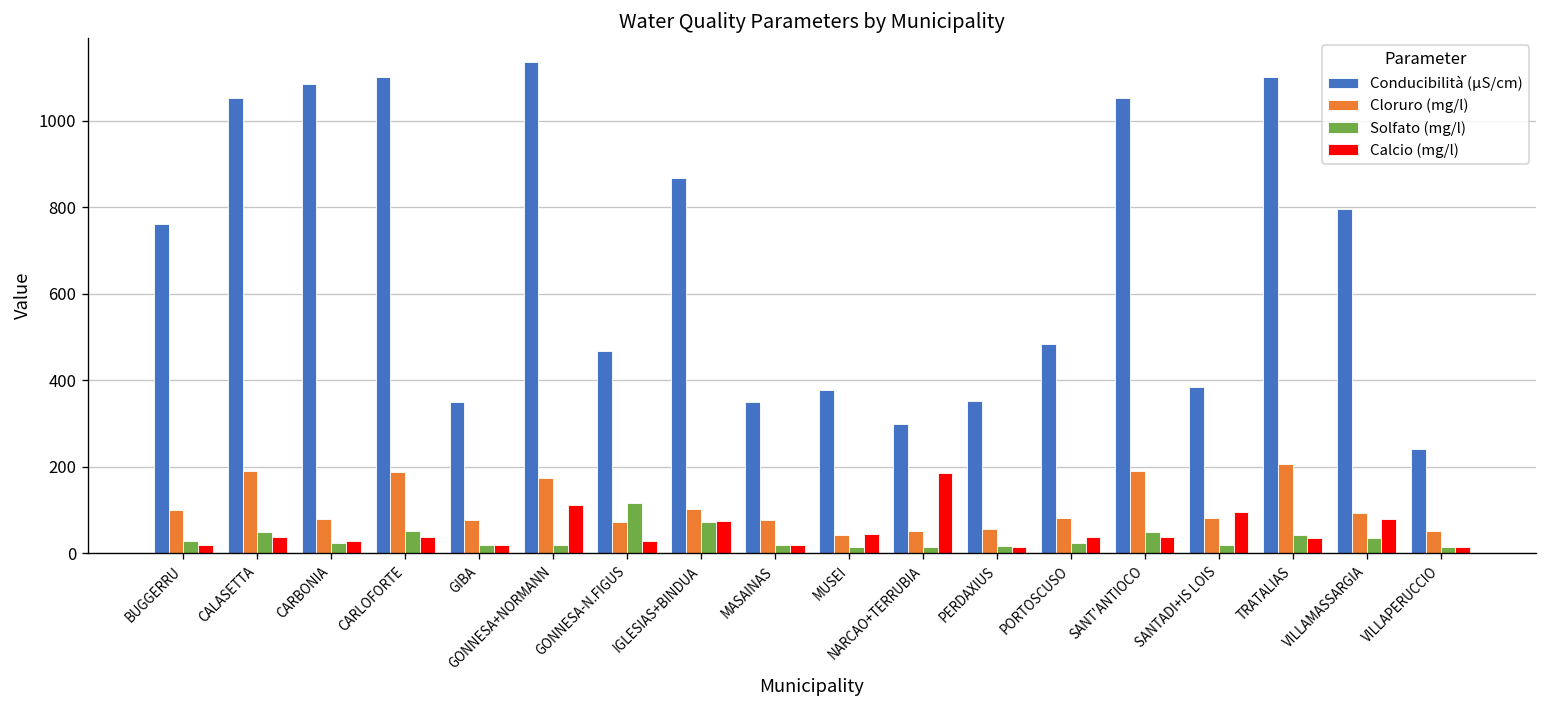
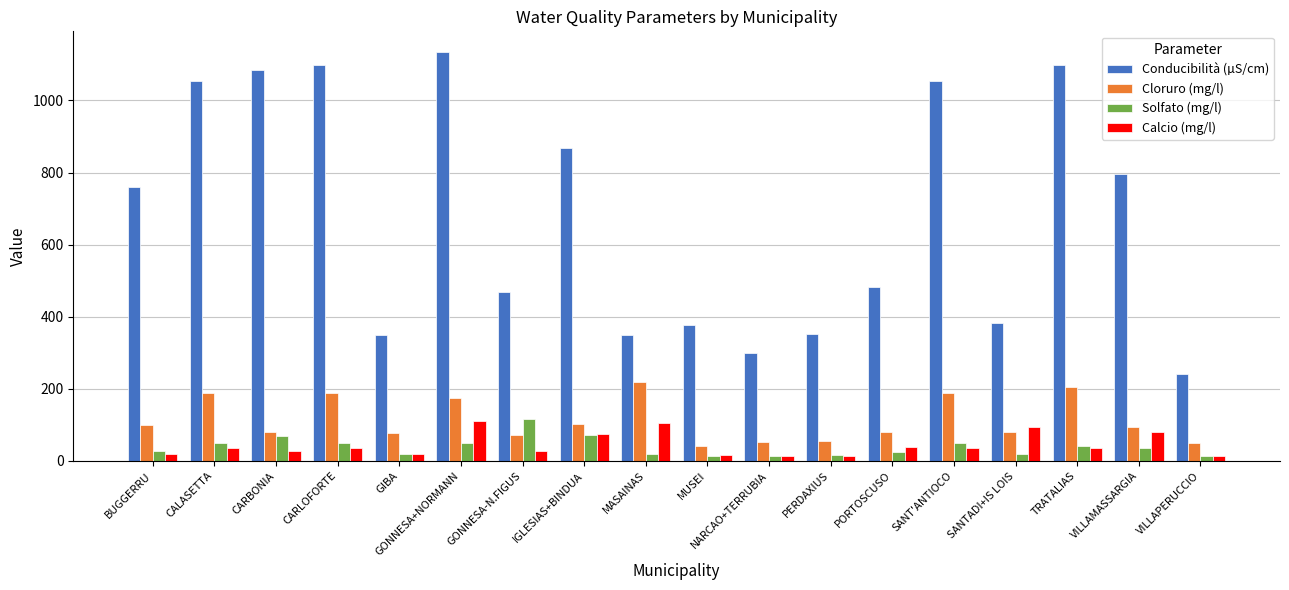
  {
    "Conducibilità (µS/cm)": {
      "BUGGERRU": 760,
      "CALASETTA": 1050,
      "CARBONIA": 1090,
      "CARLOFORTE": 1100,
      "GIBA": 350,
      "GONNESA+NORMANN": 1140,
      "GONNESA-N.FIGUS": 470,
      "IGLESIAS+BINDUA": 870,
      "MASAINAS": 350,
      "MUSEI": 380,
      "NARCAO+TERRUBIA": 300,
      "PERDAXIUS": 350,
      "PORTOSCUSO": 480,
      "SANT'ANTIOCO": 1050,
      "SANTADI+IS LOIS": 380,
      "TRATALIAS": 1100,
      "VILLAMASSARGIA": 800,
      "VILLAPERUCCIO": 240
    },
    "Cloruro (mg/l)": {
      "BUGGERRU": 100,
      "CALASETTA": 190,
      "CARBONIA": 80,
      "CARLOFORTE": 190,
      "GIBA": 80,
      "GONNESA+NORMANN": 170,
      "GONNESA-N.FIGUS": 70,
      "IGLESIAS+BINDUA": 100,
-     "MASAINAS": 80,
+     "MASAINAS": 220,
      "MUSEI": 40,
      "NARCAO+TERRUBIA": 50,
      "PERDAXIUS": 60,
      "PORTOSCUSO": 80,
      "SANT'ANTIOCO": 190,
      "SANTADI+IS LOIS": 80,
      "TRATALIAS": 210,
      "VILLAMASSARGIA": 90,
      "VILLAPERUCCIO": 50
    },
    "Solfato (mg/l)": {
      "BUGGERRU": 30,
      "CALASETTA": 50,
-     "CARBONIA": 20,
+     "CARBONIA": 70,
      "CARLOFORTE": 50,
      "GIBA": 20,
-     "GONNESA+NORMANN": 20,
+     "GONNESA+NORMANN": 50,
      "GONNESA-N.FIGUS": 120,
      "IGLESIAS+BINDUA": 70,
      "MASAINAS": 20,
      "MUSEI": 10,
      "NARCAO+TERRUBIA": 10,
      "PERDAXIUS": 20,
      "PORTOSCUSO": 20,
      "SANT'ANTIOCO": 50,
      "SANTADI+IS LOIS": 20,
      "TRATALIAS": 40,
      "VILLAMASSARGIA": 40,
      "VILLAPERUCCIO": 10
    },
    "Calcio (mg/l)": {
      "BUGGERRU": 20,
      "CALASETTA": 40,
      "CARBONIA": 30,
      "CARLOFORTE": 40,
      "GIBA": 20,
      "GONNESA+NORMANN": 110,
      "GONNESA-N.FIGUS": 30,
      "IGLESIAS+BINDUA": 70,
-     "MASAINAS": 20,
-     "MUSEI": 40,
-     "NARCAO+TERRUBIA": 190,
+     "MASAINAS": 100,
+     "MUSEI": 20,
+     "NARCAO+TERRUBIA": 20,
      "PERDAXIUS": 10,
      "PORTOSCUSO": 40,
      "SANT'ANTIOCO": 40,
      "SANTADI+IS LOIS": 100,
      "TRATALIAS": 40,
      "VILLAMASSARGIA": 80,
      "VILLAPERUCCIO": 10
    }
  }
